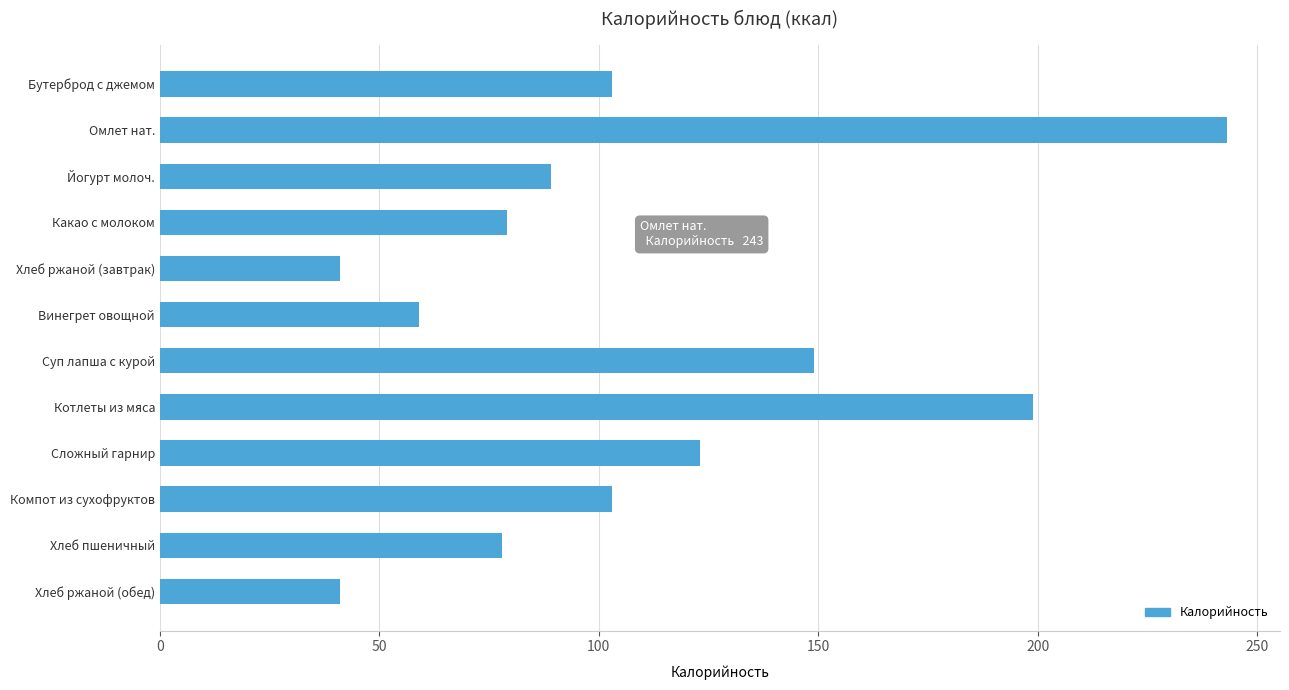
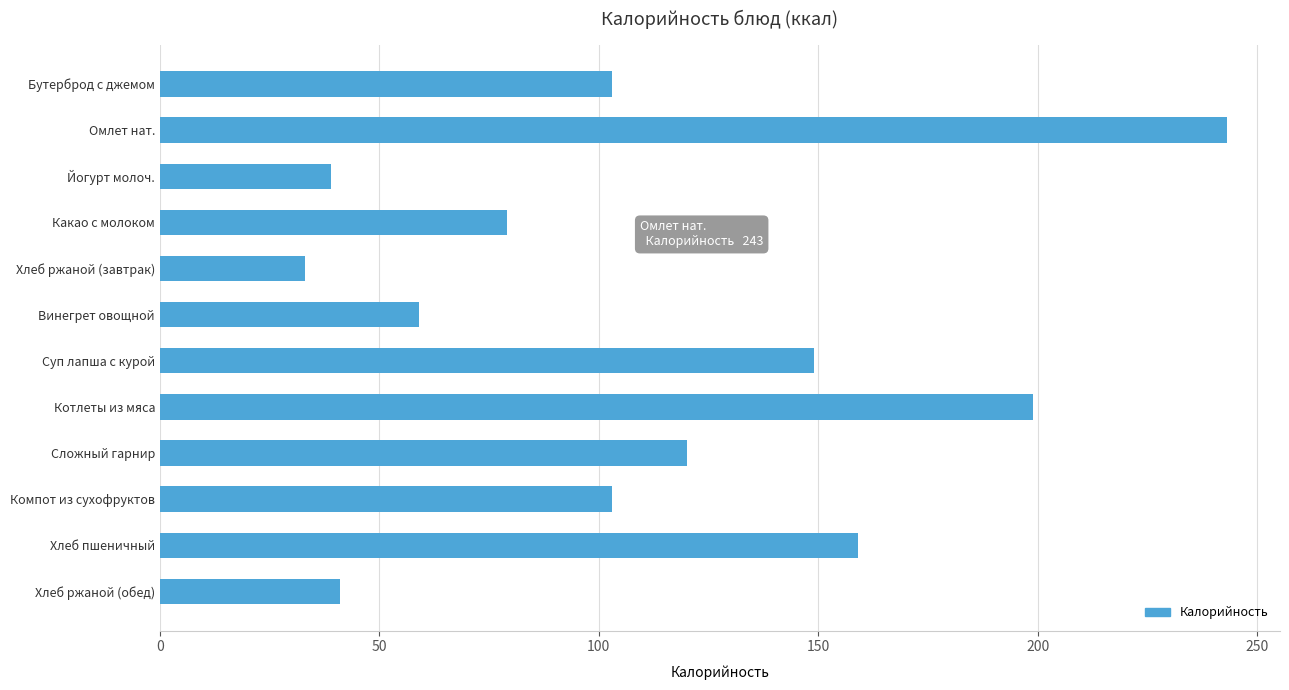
  {
    "Бутерброд с джемом": 103,
    "Омлет нат.": 243,
-   "Йогурт молоч.": 89,
+   "Йогурт молоч.": 39,
    "Какао с молоком": 79,
-   "Хлеб ржаной (завтрак)": 41,
+   "Хлеб ржаной (завтрак)": 33,
    "Винегрет овощной": 59,
    "Суп лапша с курой": 149,
    "Котлеты из мяса": 199,
-   "Сложный гарнир": 123,
+   "Сложный гарнир": 120,
    "Компот из сухофруктов": 103,
-   "Хлеб пшеничный": 78,
+   "Хлеб пшеничный": 159,
    "Хлеб ржаной (обед)": 41
  }
